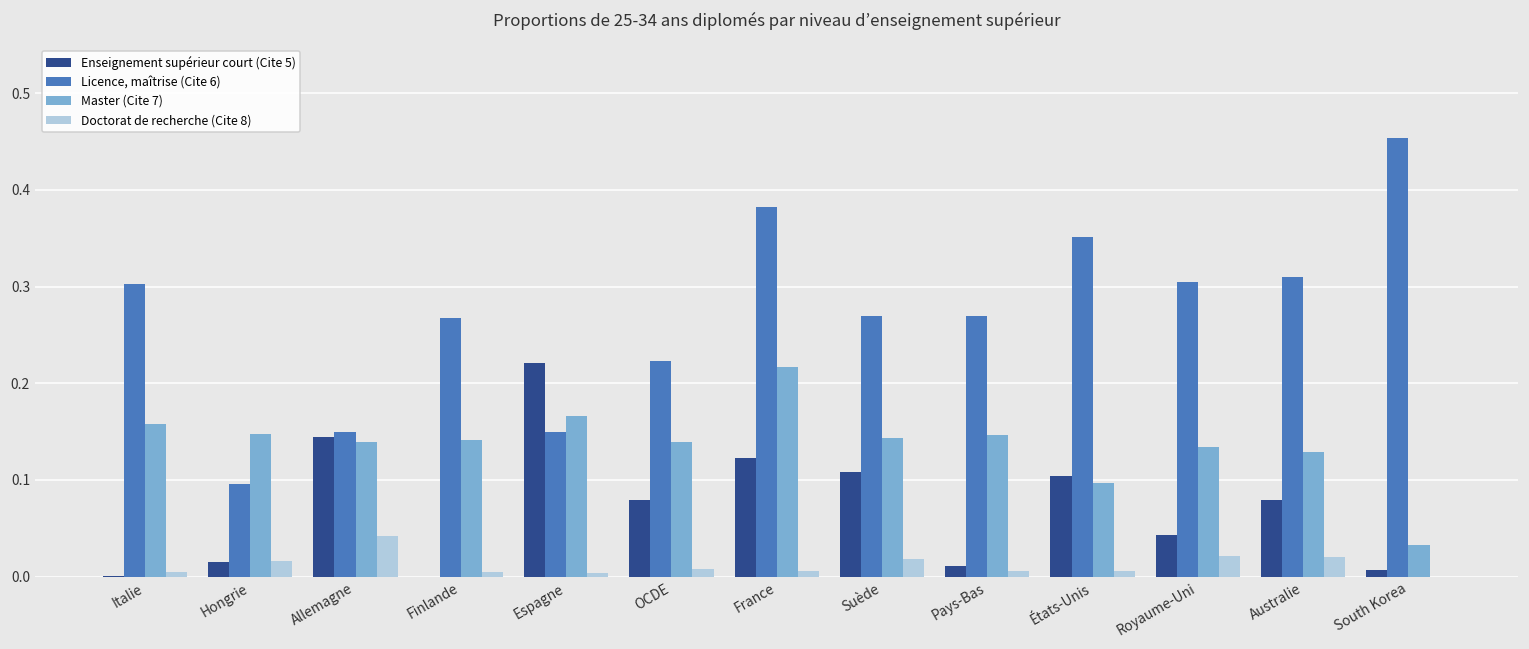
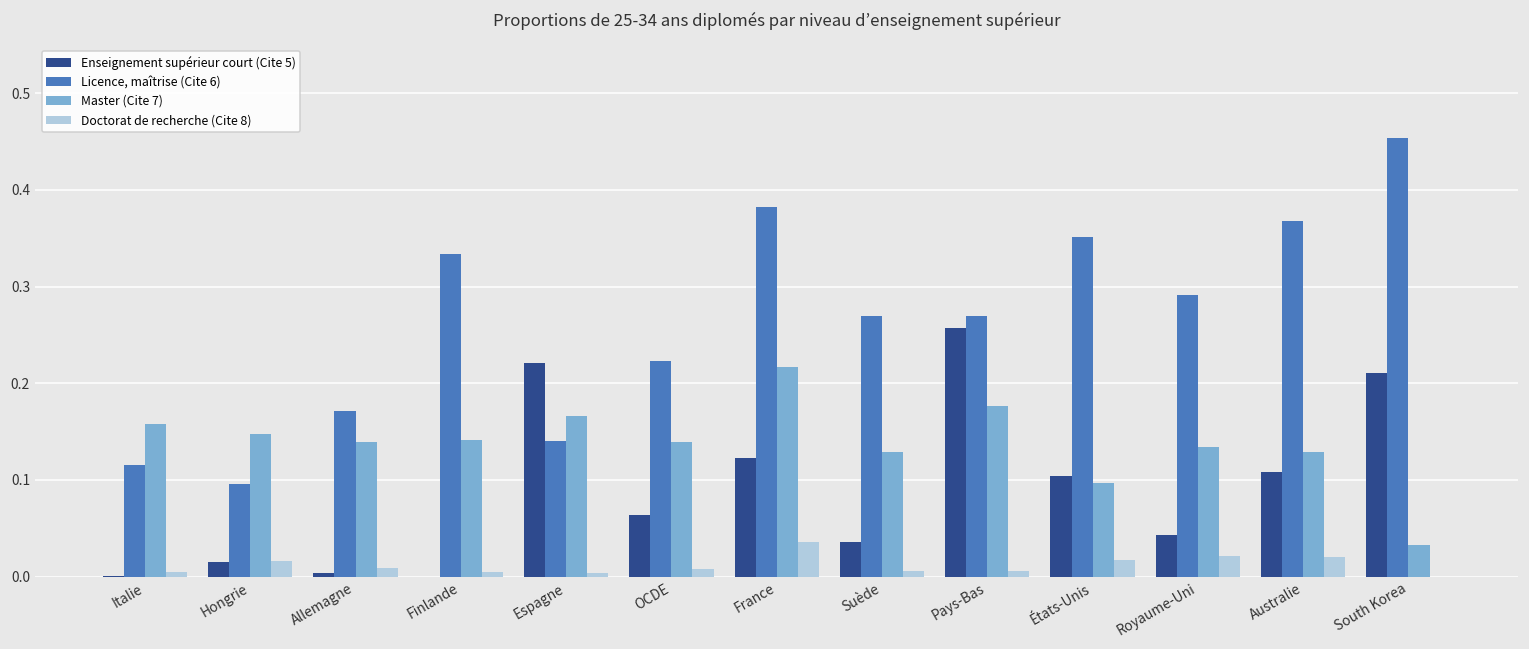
  {
    "Enseignement supérieur court (Cite 5)": {
      "Hongrie": 0.01,
-     "Allemagne": 0.14,
+     "Allemagne": 0.00,
      "Finlande": 0.00,
      "Espagne": 0.22,
-     "OCDE": 0.08,
+     "OCDE": 0.06,
      "France": 0.12,
-     "Suède": 0.11,
-     "Pays-Bas": 0.01,
+     "Suède": 0.04,
+     "Pays-Bas": 0.26,
      "États-Unis": 0.10,
      "Royaume-Uni": 0.04,
-     "Australie": 0.08,
-     "South Korea": 0.01
+     "Australie": 0.11,
+     "South Korea": 0.21
    },
    "Licence, maîtrise (Cite 6)": {
-     "Italie": 0.30,
+     "Italie": 0.11,
      "Hongrie": 0.10,
-     "Allemagne": 0.15,
-     "Finlande": 0.27,
-     "Espagne": 0.15,
+     "Allemagne": 0.17,
+     "Finlande": 0.33,
+     "Espagne": 0.14,
      "OCDE": 0.22,
      "France": 0.38,
      "Suède": 0.27,
      "Pays-Bas": 0.27,
      "États-Unis": 0.35,
-     "Royaume-Uni": 0.30,
-     "Australie": 0.31,
+     "Royaume-Uni": 0.29,
+     "Australie": 0.37,
      "South Korea": 0.45
    },
    "Master (Cite 7)": {
      "Italie": 0.16,
      "Hongrie": 0.15,
      "Allemagne": 0.14,
      "Finlande": 0.14,
      "Espagne": 0.17,
      "OCDE": 0.14,
      "France": 0.22,
-     "Suède": 0.14,
-     "Pays-Bas": 0.15,
+     "Suède": 0.13,
+     "Pays-Bas": 0.18,
      "États-Unis": 0.10,
      "Royaume-Uni": 0.13,
      "Australie": 0.13,
      "South Korea": 0.03
    },
    "Doctorat de recherche (Cite 8)": {
      "Italie": 0.00,
      "Hongrie": 0.02,
-     "Allemagne": 0.04,
+     "Allemagne": 0.01,
      "Finlande": 0.00,
      "Espagne": 0.00,
      "OCDE": 0.01,
-     "France": 0.01,
-     "Suède": 0.02,
+     "France": 0.04,
+     "Suède": 0.01,
      "Pays-Bas": 0.01,
-     "États-Unis": 0.01,
+     "États-Unis": 0.02,
      "Royaume-Uni": 0.02,
      "Australie": 0.02,
      "South Korea": 0.00
    }
  }
